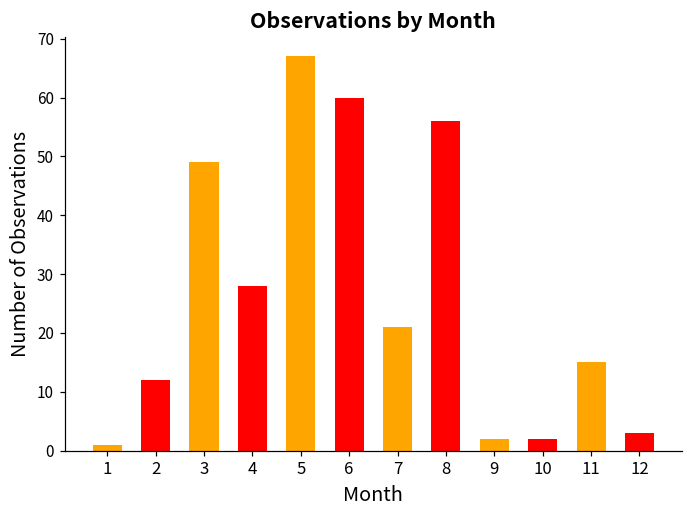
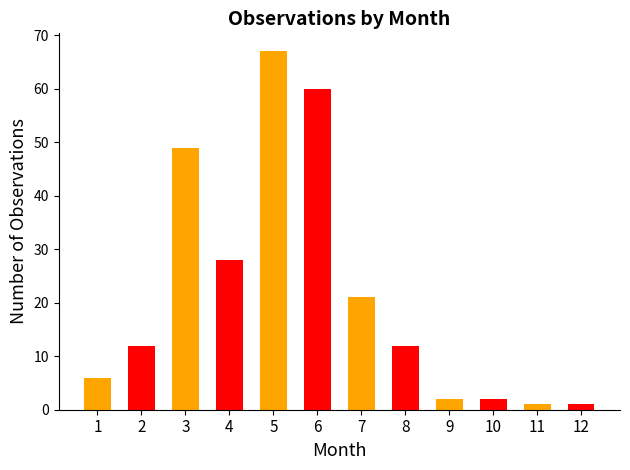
  {
-   "1": 1,
+   "1": 6,
    "2": 12,
    "3": 49,
    "4": 28,
    "5": 67,
    "6": 60,
    "7": 21,
-   "8": 56,
+   "8": 12,
    "9": 2,
    "10": 2,
-   "11": 15,
-   "12": 3
+   "11": 1,
+   "12": 1
  }
